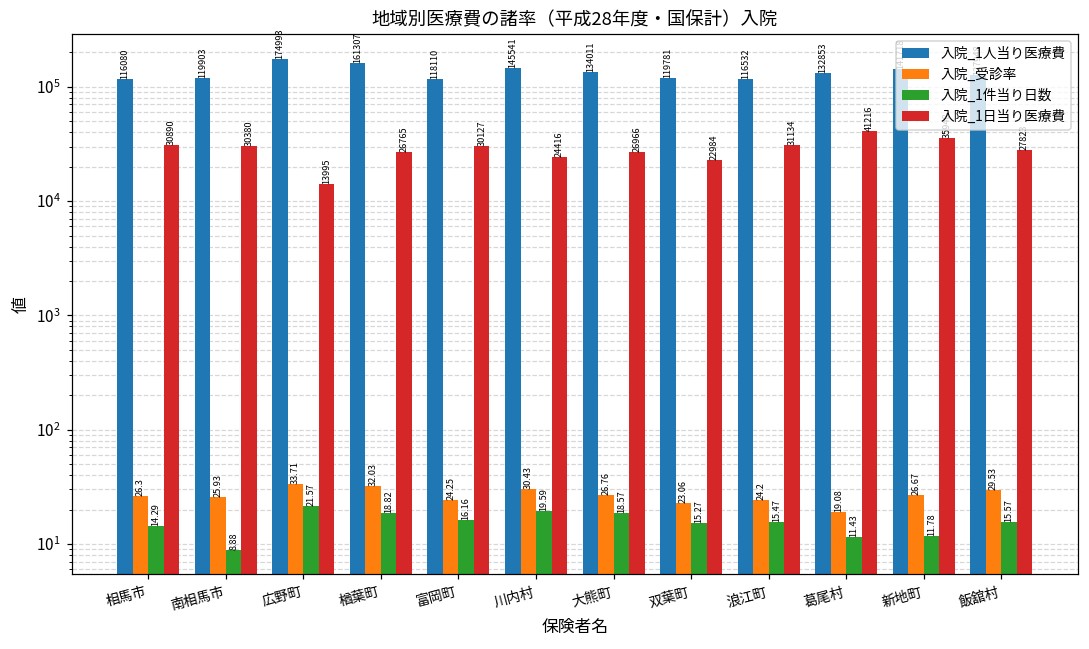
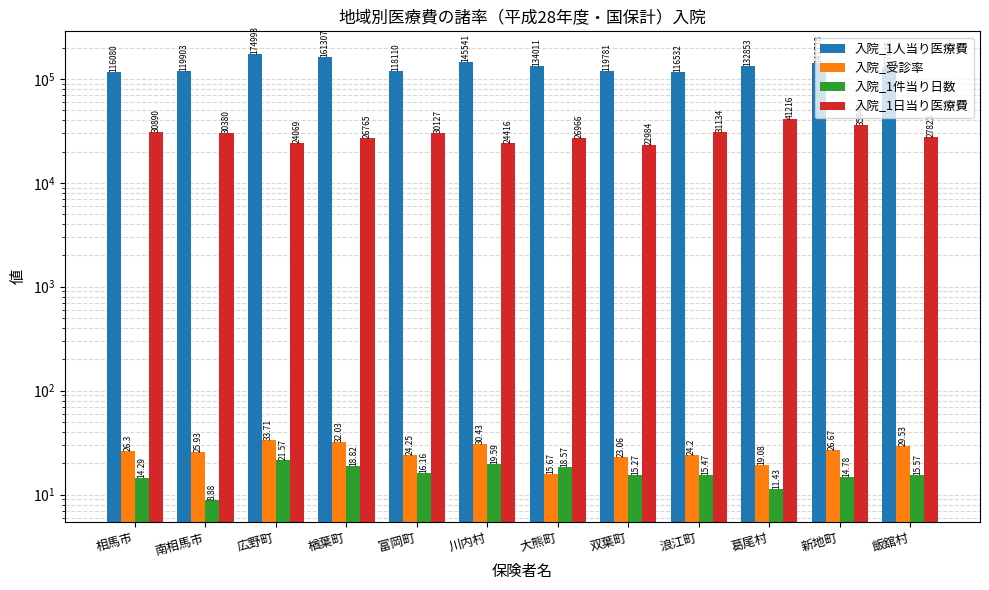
  {
    "入院_1人当り医療費": {
      "相馬市": 116080,
      "南相馬市": 119903,
      "広野町": 174993,
      "楢葉町": 161307,
      "富岡町": 118110,
      "川内村": 145541,
      "大熊町": 134011,
      "双葉町": 119781,
      "浪江町": 116532,
      "葛尾村": 132853
    },
    "入院_受診率": {
      "相馬市": 26.3,
      "南相馬市": 25.93,
      "広野町": 33.71,
      "楢葉町": 32.03,
      "富岡町": 24.25,
      "川内村": 30.43,
-     "大熊町": 26.76,
+     "大熊町": 15.67,
      "双葉町": 23.06,
      "浪江町": 24.2,
      "葛尾村": 19.08,
      "新地町": 26.67,
      "飯舘村": 29.53
    },
    "入院_1件当り日数": {
      "相馬市": 14.29,
      "南相馬市": 8.88,
      "広野町": 21.57,
      "楢葉町": 18.82,
      "富岡町": 16.16,
      "川内村": 19.59,
      "大熊町": 18.57,
      "双葉町": 15.27,
      "浪江町": 15.47,
      "葛尾村": 11.43,
-     "新地町": 11.78,
+     "新地町": 14.78,
      "飯舘村": 15.57
    },
    "入院_1日当り医療費": {
      "相馬市": 30890,
      "南相馬市": 30380,
-     "広野町": 13995,
+     "広野町": 24069,
      "楢葉町": 26765,
      "富岡町": 30127,
      "川内村": 24416,
      "大熊町": 26966,
      "双葉町": 22984,
      "浪江町": 31134,
      "葛尾村": 41216
    }
  }
